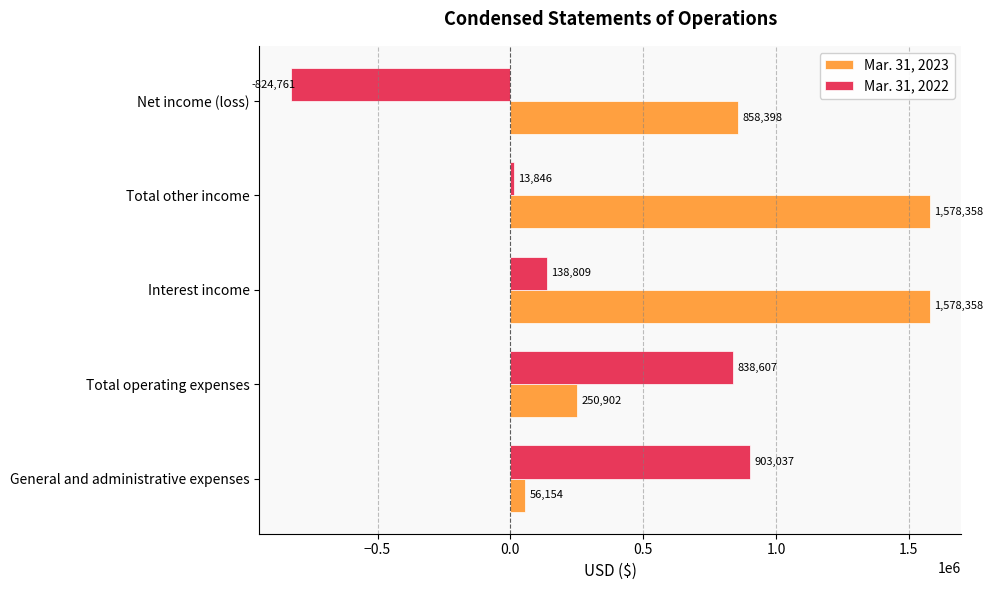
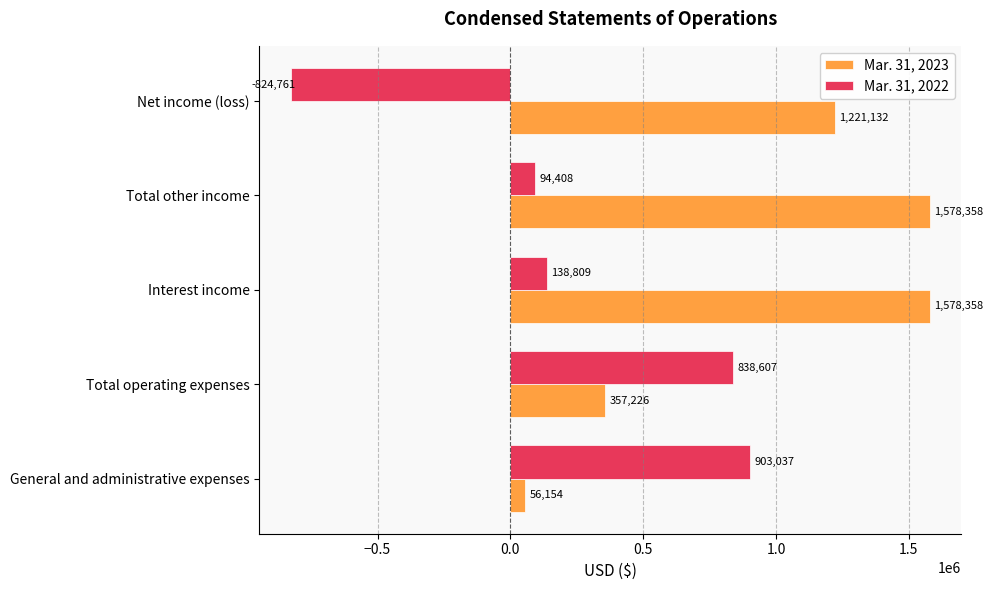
  {
    "Mar. 31, 2023": {
-     "Net income (loss)": "858,398",
+     "Net income (loss)": "1,221,132",
      "Total other income": "1,578,358",
      "Interest income": "1,578,358",
-     "Total operating expenses": "250,902",
+     "Total operating expenses": "357,226",
      "General and administrative expenses": "56,154"
    },
    "Mar. 31, 2022": {
      "Net income (loss)": "-824,761",
-     "Total other income": "13,846",
+     "Total other income": "94,408",
      "Interest income": "138,809",
      "Total operating expenses": "838,607",
      "General and administrative expenses": "903,037"
    }
  }
